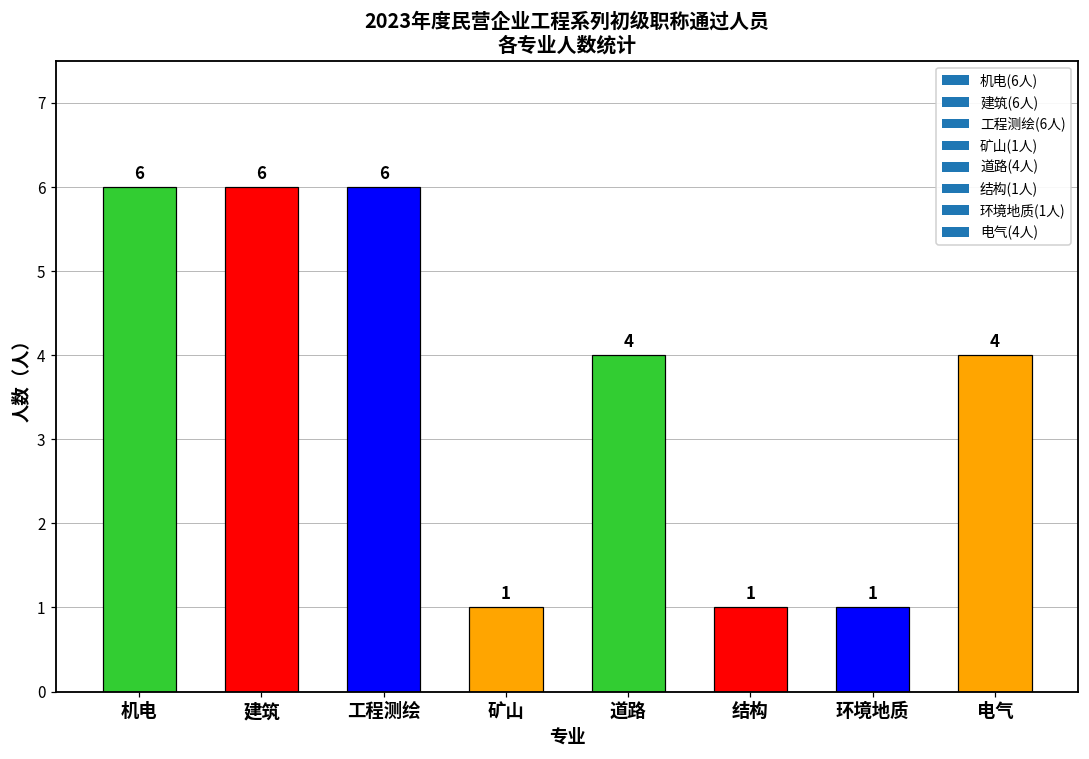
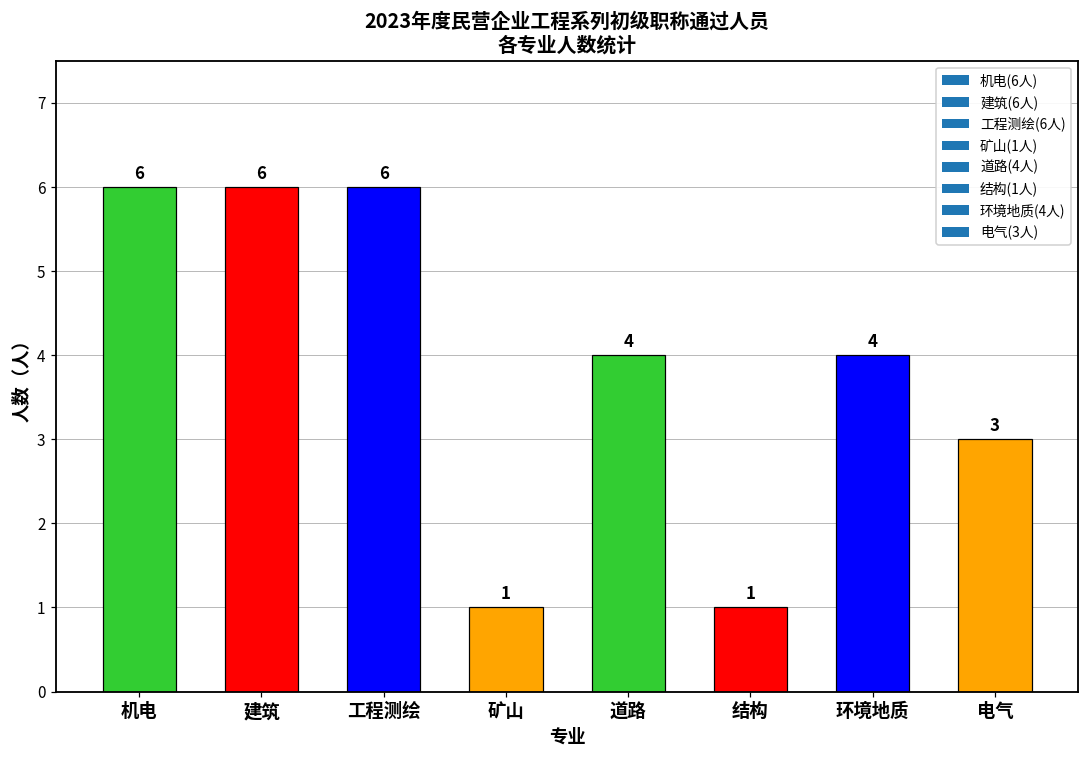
  {
    "机电": 6,
    "建筑": 6,
    "工程测绘": 6,
    "矿山": 1,
    "道路": 4,
    "结构": 1,
-   "环境地质": 1,
-   "电气": 4
+   "环境地质": 4,
+   "电气": 3
  }
